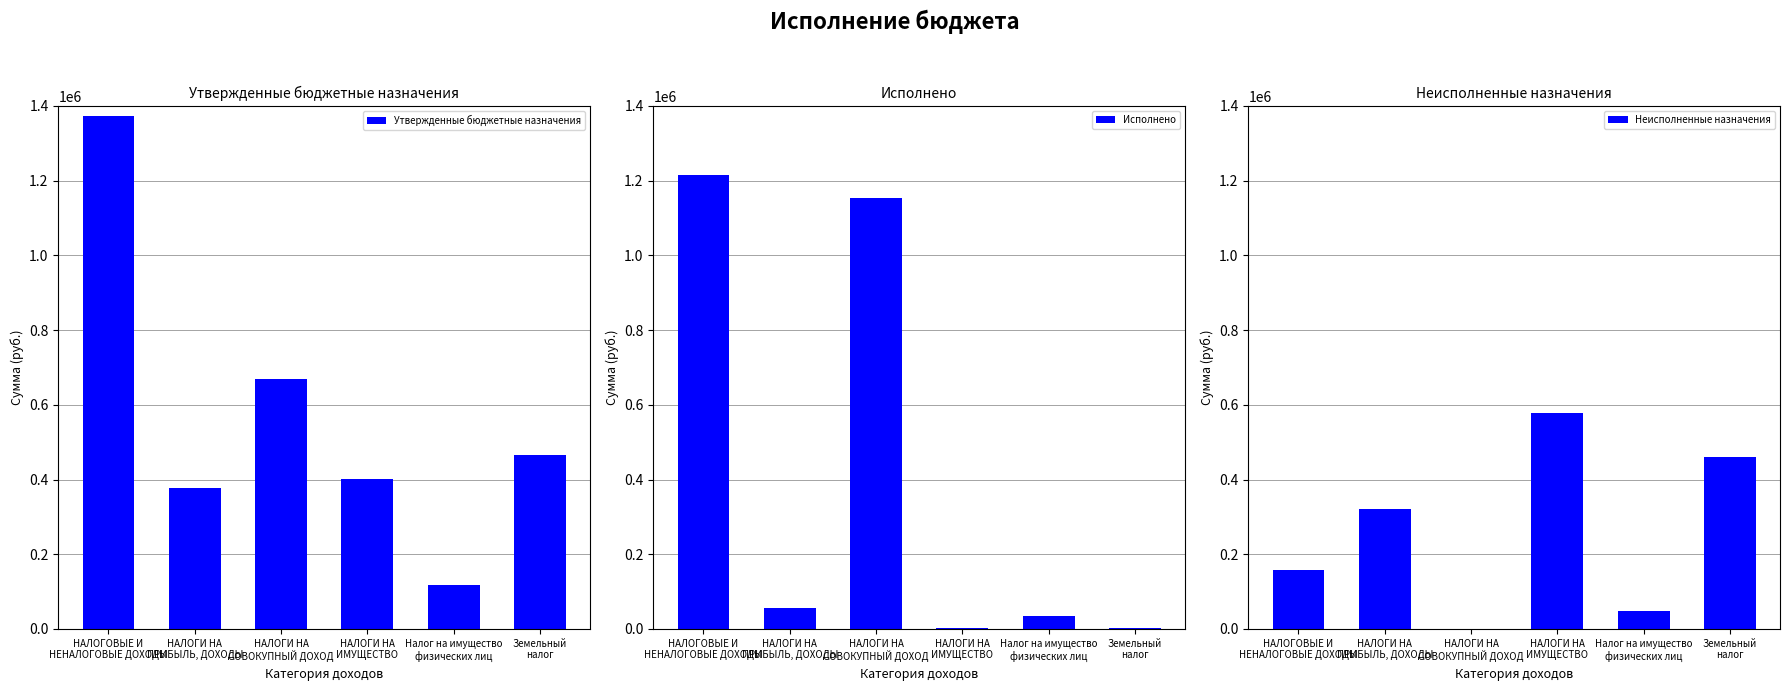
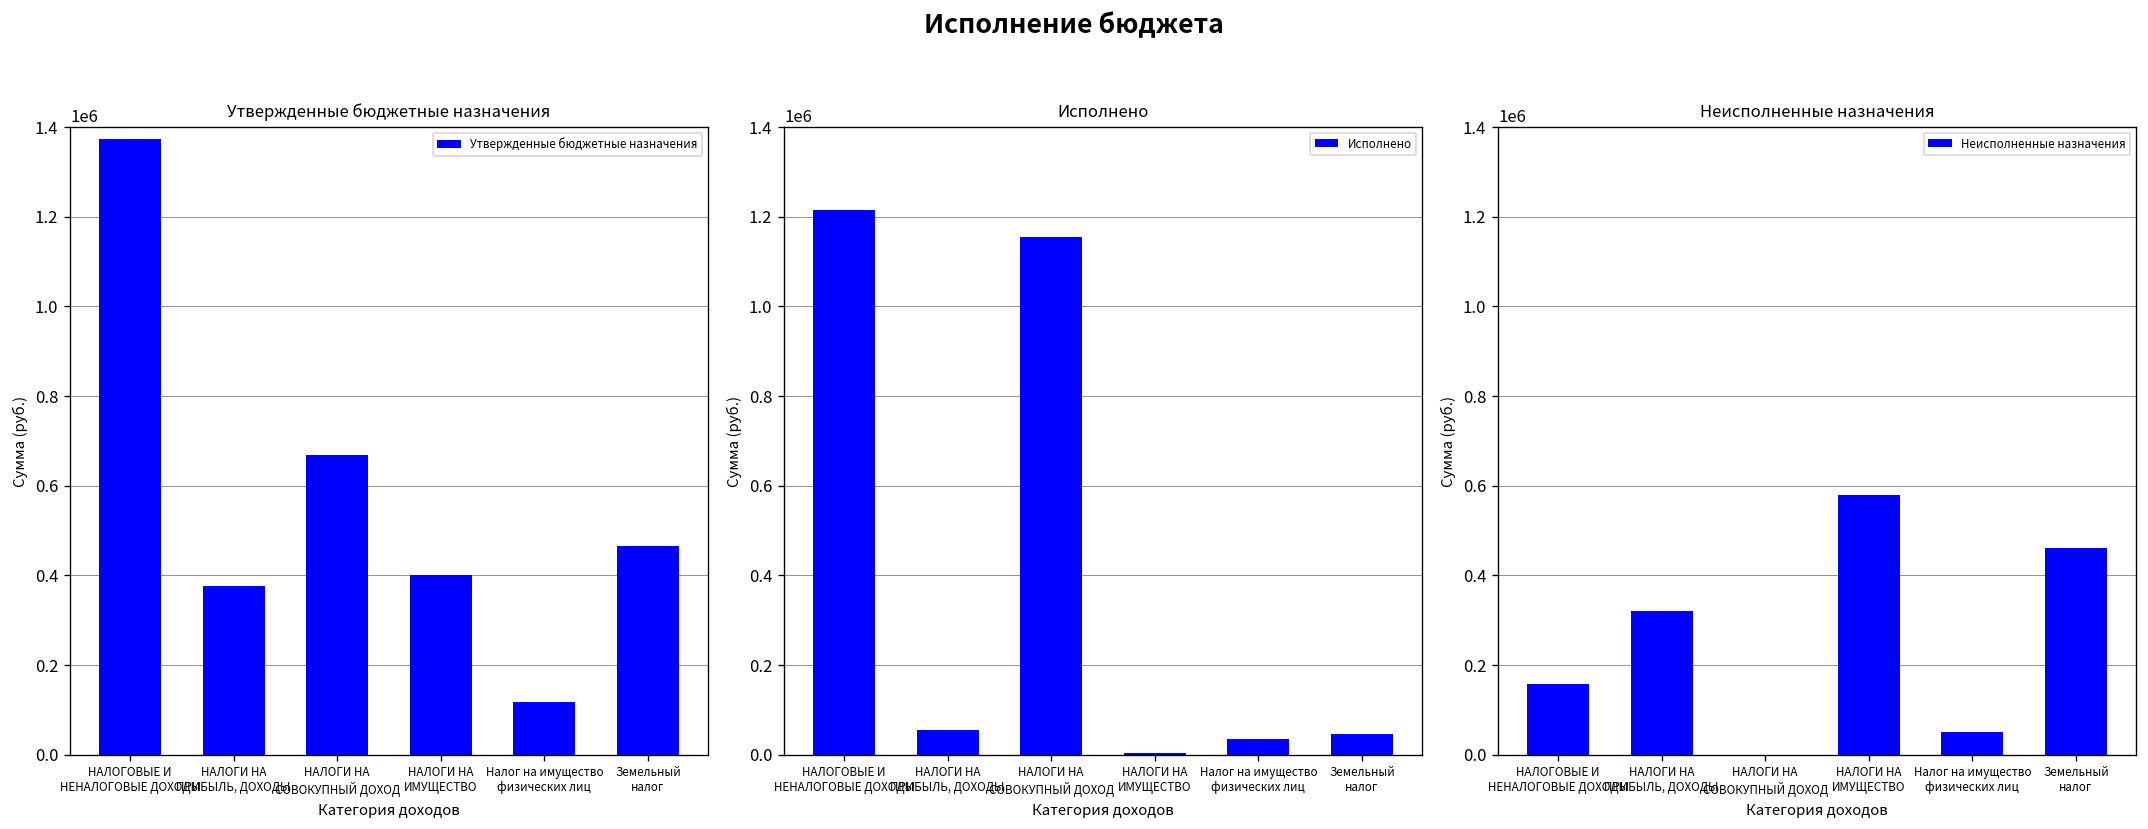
  {
    "Утвержденные бюджетные назначения": {
      "НАЛОГИ НА СОВОКУПНЫЙ ДОХОД": 670000,
      "НАЛОГИ НА ИМУЩЕСТВО": 400000,
      "Налог на имущество физических лиц": 120000,
      "Земельный налог": 470000
    },
    "Исполнено": {
      "НАЛОГИ НА СОВОКУПНЫЙ ДОХОД": 1150000,
      "Налог на имущество физических лиц": 40000,
-     "Земельный налог": 0
+     "Земельный налог": 50000
    },
    "Неисполненные назначения": {
      "НАЛОГИ НА СОВОКУПНЫЙ ДОХОД": 0,
      "НАЛОГИ НА ИМУЩЕСТВО": 580000,
      "Налог на имущество физических лиц": 50000,
      "Земельный налог": 460000
    }
  }
